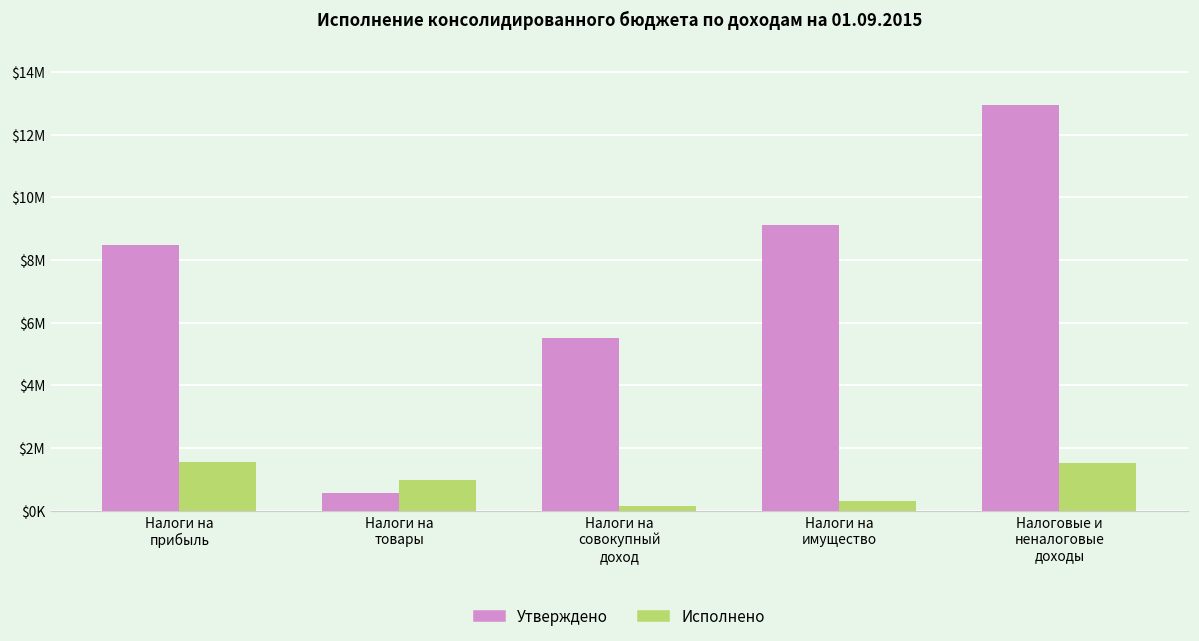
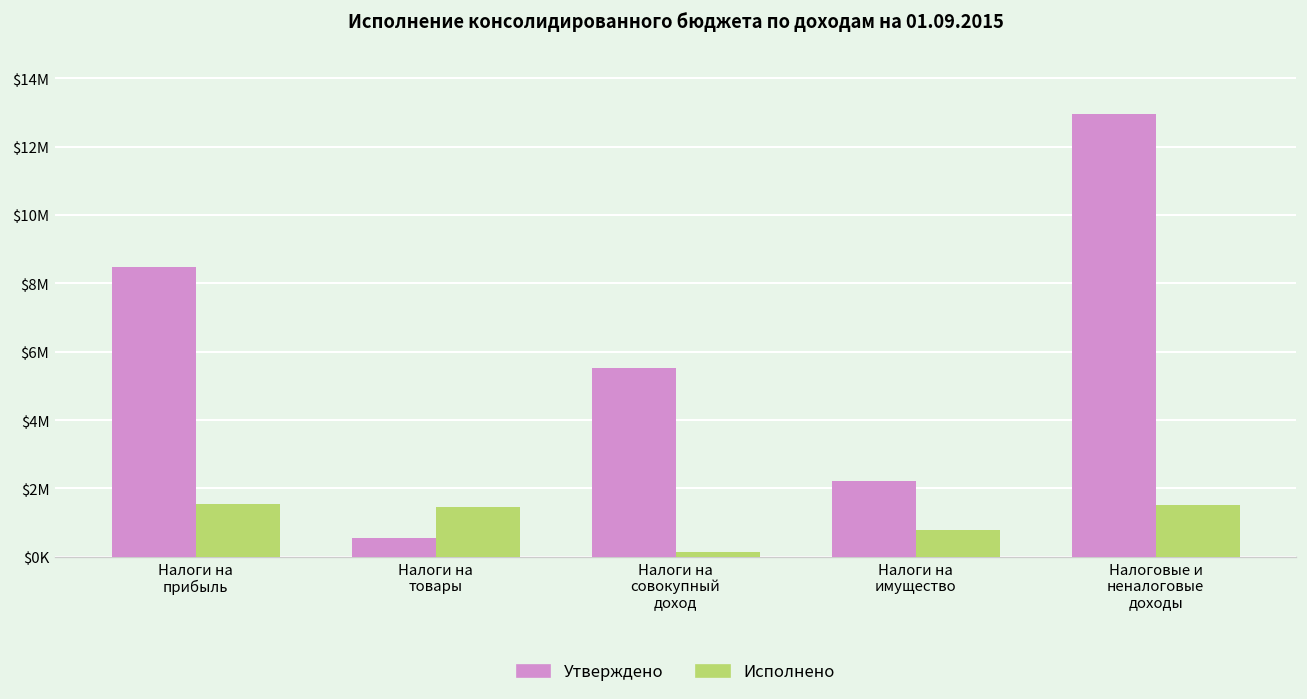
  {
    "Утверждено": {
      "Налоги на прибыль": "$8500000",
      "Налоги на товары": "$600000",
      "Налоги на совокупный доход": "$5500000",
-     "Налоги на имущество": "$9100000",
+     "Налоги на имущество": "$2200000",
      "Налоговые и неналоговые доходы": "$13000000"
    },
    "Исполнено": {
      "Налоги на прибыль": "$1500000",
-     "Налоги на товары": "$1000000",
+     "Налоги на товары": "$1500000",
      "Налоги на совокупный доход": "$100000",
-     "Налоги на имущество": "$300000",
+     "Налоги на имущество": "$800000",
      "Налоговые и неналоговые доходы": "$1500000"
    }
  }
